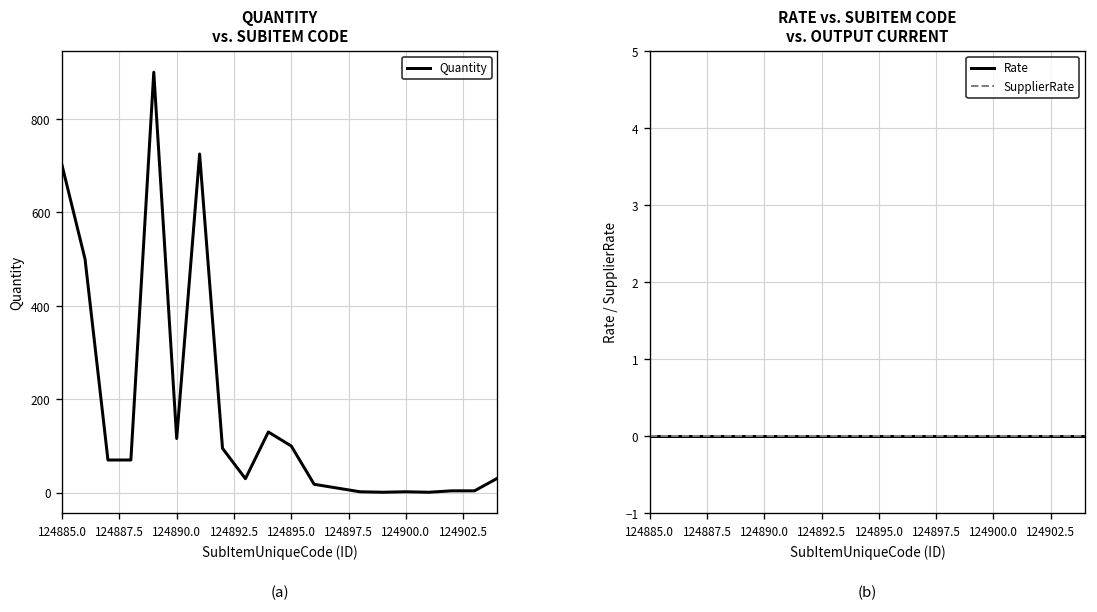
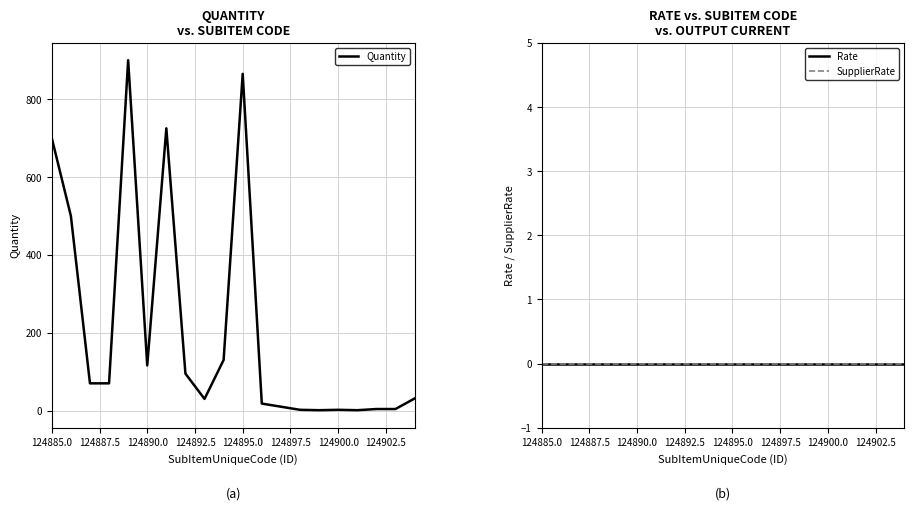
  {
    "QUANTITY vs. SUBITEM CODE": {
      "124885.0": 700,
      "124890.0": 120,
-     "124895.0": 100,
+     "124895.0": 870,
      "124900.0": 0
    },
    "RATE vs. SUBITEM CODE vs. OUTPUT CURRENT": {
      "124885.0": 0.0,
      "124890.0": 0.0,
      "124895.0": 0.0,
      "124900.0": 0.0
    }
  }
